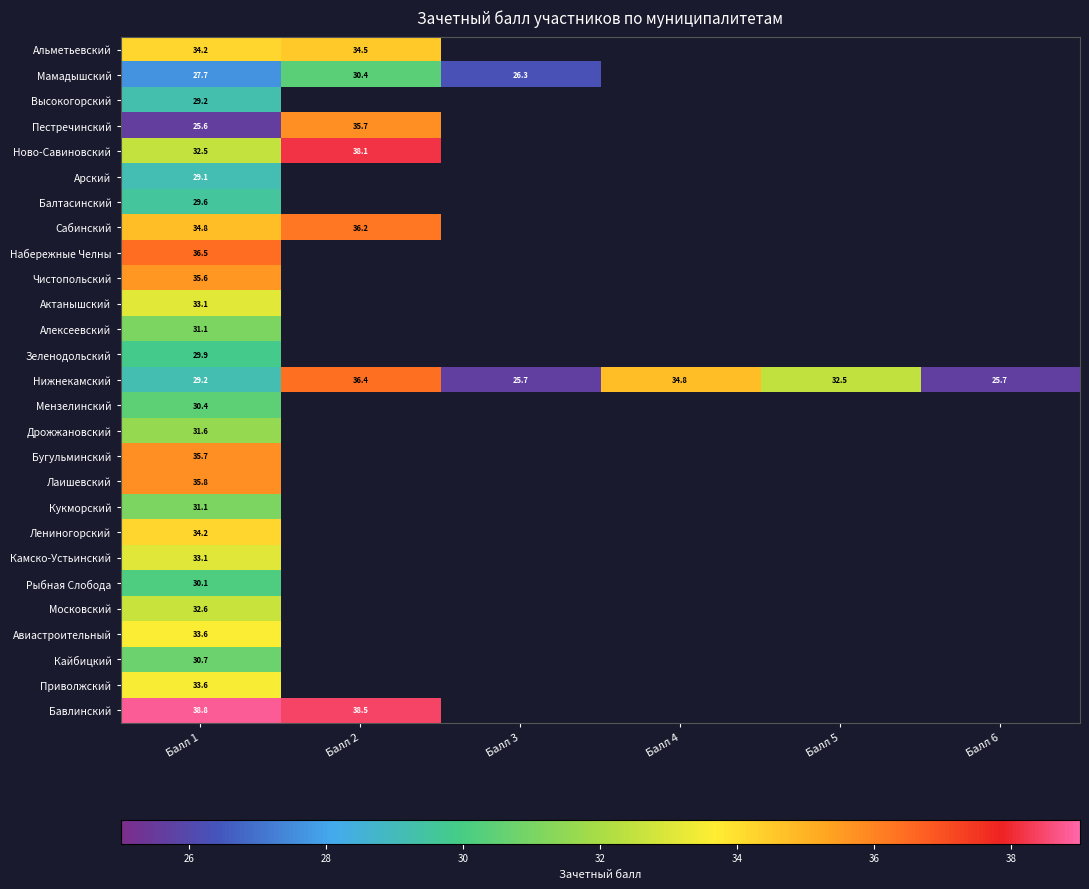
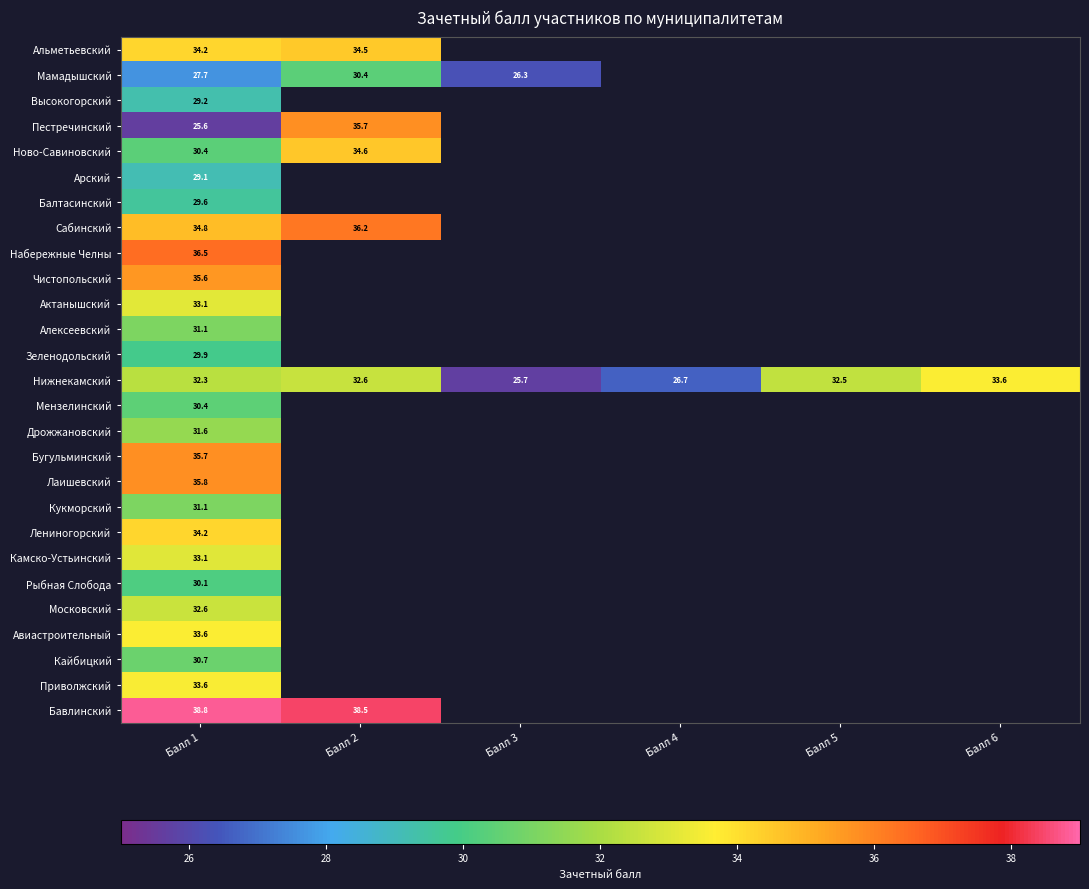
  {
    "Альметьевский": {
      "Балл 1": 34.2,
      "Балл 2": 34.5
    },
    "Мамадышский": {
      "Балл 1": 27.7,
      "Балл 2": 30.4,
      "Балл 3": 26.3
    },
    "Высокогорский": {
      "Балл 1": 29.2
    },
    "Пестречинский": {
      "Балл 1": 25.6,
      "Балл 2": 35.7
    },
    "Ново-Савиновский": {
-     "Балл 1": 32.5,
-     "Балл 2": 38.1
+     "Балл 1": 30.4,
+     "Балл 2": 34.6
    },
    "Арский": {
      "Балл 1": 29.1
    },
    "Балтасинский": {
      "Балл 1": 29.6
    },
    "Сабинский": {
      "Балл 1": 34.8,
      "Балл 2": 36.2
    },
    "Набережные Челны": {
      "Балл 1": 36.5
    },
    "Чистопольский": {
      "Балл 1": 35.6
    },
    "Актанышский": {
      "Балл 1": 33.1
    },
    "Алексеевский": {
      "Балл 1": 31.1
    },
    "Зеленодольский": {
      "Балл 1": 29.9
    },
    "Нижнекамский": {
-     "Балл 1": 29.2,
-     "Балл 2": 36.4,
+     "Балл 1": 32.3,
+     "Балл 2": 32.6,
      "Балл 3": 25.7,
-     "Балл 4": 34.8,
+     "Балл 4": 26.7,
      "Балл 5": 32.5,
-     "Балл 6": 25.7
+     "Балл 6": 33.6
    },
    "Мензелинский": {
      "Балл 1": 30.4
    },
    "Дрожжановский": {
      "Балл 1": 31.6
    },
    "Бугульминский": {
      "Балл 1": 35.7
    },
    "Лаишевский": {
      "Балл 1": 35.8
    },
    "Кукморский": {
      "Балл 1": 31.1
    },
    "Лениногорский": {
      "Балл 1": 34.2
    },
    "Камско-Устьинский": {
      "Балл 1": 33.1
    },
    "Рыбная Слобода": {
      "Балл 1": 30.1
    },
    "Московский": {
      "Балл 1": 32.6
    },
    "Авиастроительный": {
      "Балл 1": 33.6
    },
    "Кайбицкий": {
      "Балл 1": 30.7
    },
    "Приволжский": {
      "Балл 1": 33.6
    },
    "Бавлинский": {
      "Балл 1": 38.8,
      "Балл 2": 38.5
    }
  }
